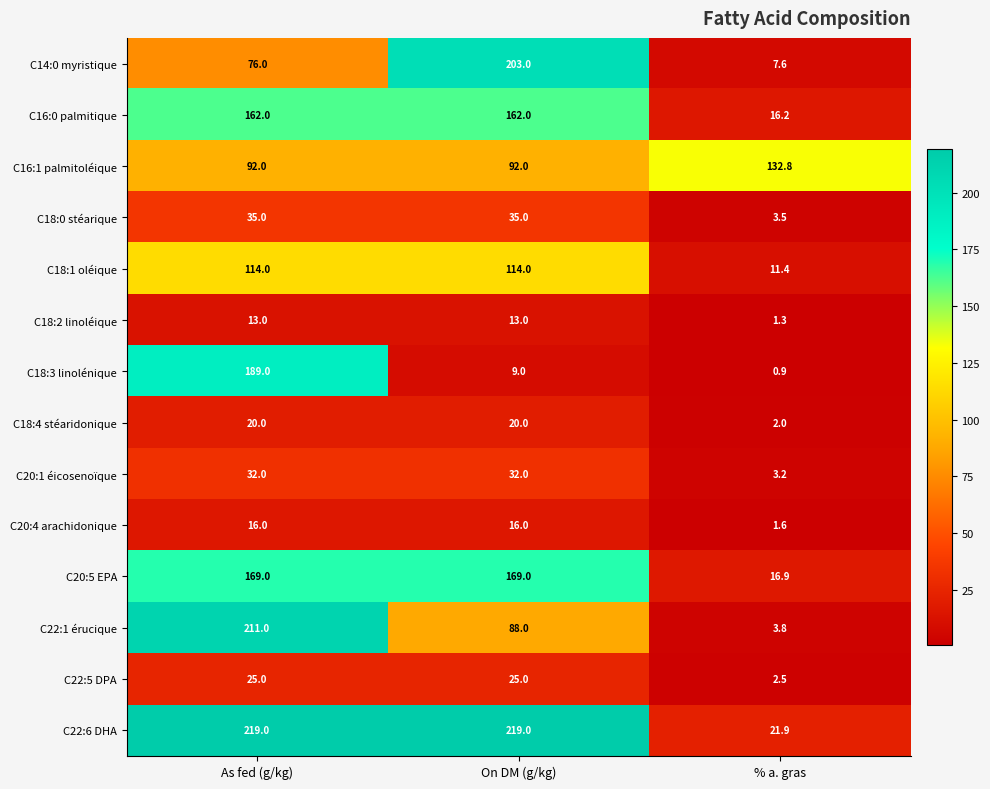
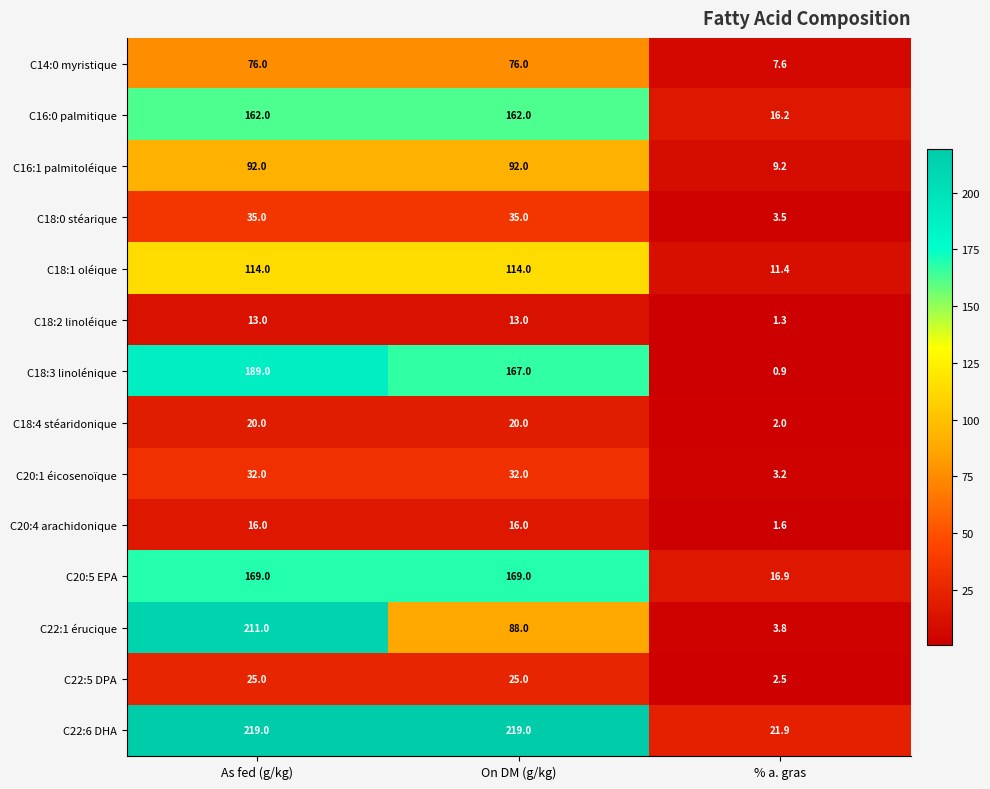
  {
    "C14:0 myristique": {
      "As fed (g/kg)": 76.0,
-     "On DM (g/kg)": 203.0,
+     "On DM (g/kg)": 76.0,
      "% a. gras": 7.6
    },
    "C16:0 palmitique": {
      "As fed (g/kg)": 162.0,
      "On DM (g/kg)": 162.0,
      "% a. gras": 16.2
    },
    "C16:1 palmitoléique": {
      "As fed (g/kg)": 92.0,
      "On DM (g/kg)": 92.0,
-     "% a. gras": 132.8
+     "% a. gras": 9.2
    },
    "C18:0 stéarique": {
      "As fed (g/kg)": 35.0,
      "On DM (g/kg)": 35.0,
      "% a. gras": 3.5
    },
    "C18:1 oléique": {
      "As fed (g/kg)": 114.0,
      "On DM (g/kg)": 114.0,
      "% a. gras": 11.4
    },
    "C18:2 linoléique": {
      "As fed (g/kg)": 13.0,
      "On DM (g/kg)": 13.0,
      "% a. gras": 1.3
    },
    "C18:3 linolénique": {
      "As fed (g/kg)": 189.0,
-     "On DM (g/kg)": 9.0,
+     "On DM (g/kg)": 167.0,
      "% a. gras": 0.9
    },
    "C18:4 stéaridonique": {
      "As fed (g/kg)": 20.0,
      "On DM (g/kg)": 20.0,
      "% a. gras": 2.0
    },
    "C20:1 éicosenoïque": {
      "As fed (g/kg)": 32.0,
      "On DM (g/kg)": 32.0,
      "% a. gras": 3.2
    },
    "C20:4 arachidonique": {
      "As fed (g/kg)": 16.0,
      "On DM (g/kg)": 16.0,
      "% a. gras": 1.6
    },
    "C20:5 EPA": {
      "As fed (g/kg)": 169.0,
      "On DM (g/kg)": 169.0,
      "% a. gras": 16.9
    },
    "C22:1 érucique": {
      "As fed (g/kg)": 211.0,
      "On DM (g/kg)": 88.0,
      "% a. gras": 3.8
    },
    "C22:5 DPA": {
      "As fed (g/kg)": 25.0,
      "On DM (g/kg)": 25.0,
      "% a. gras": 2.5
    },
    "C22:6 DHA": {
      "As fed (g/kg)": 219.0,
      "On DM (g/kg)": 219.0,
      "% a. gras": 21.9
    }
  }
